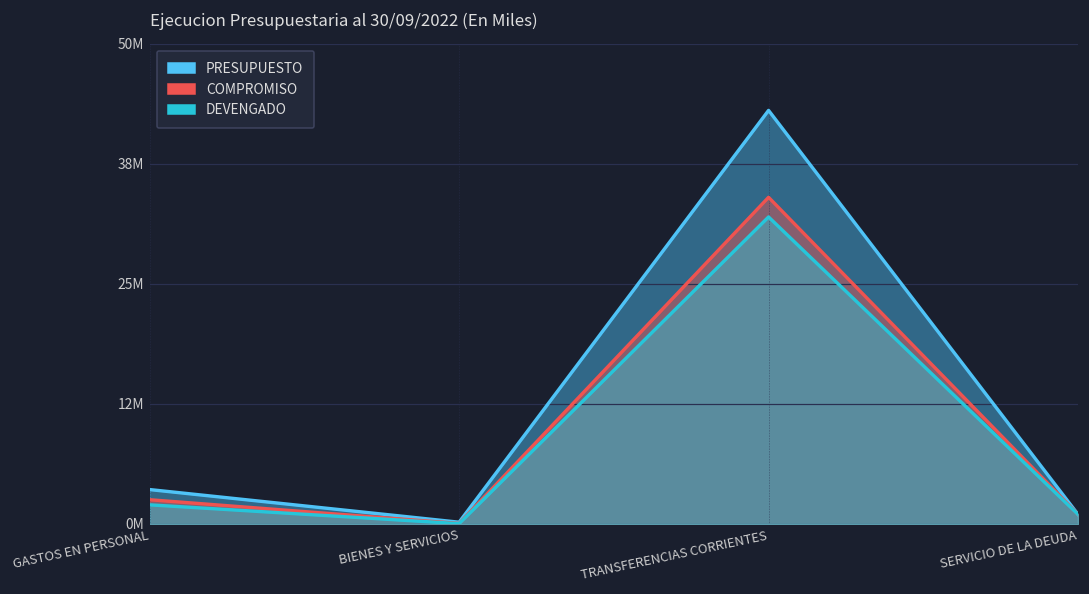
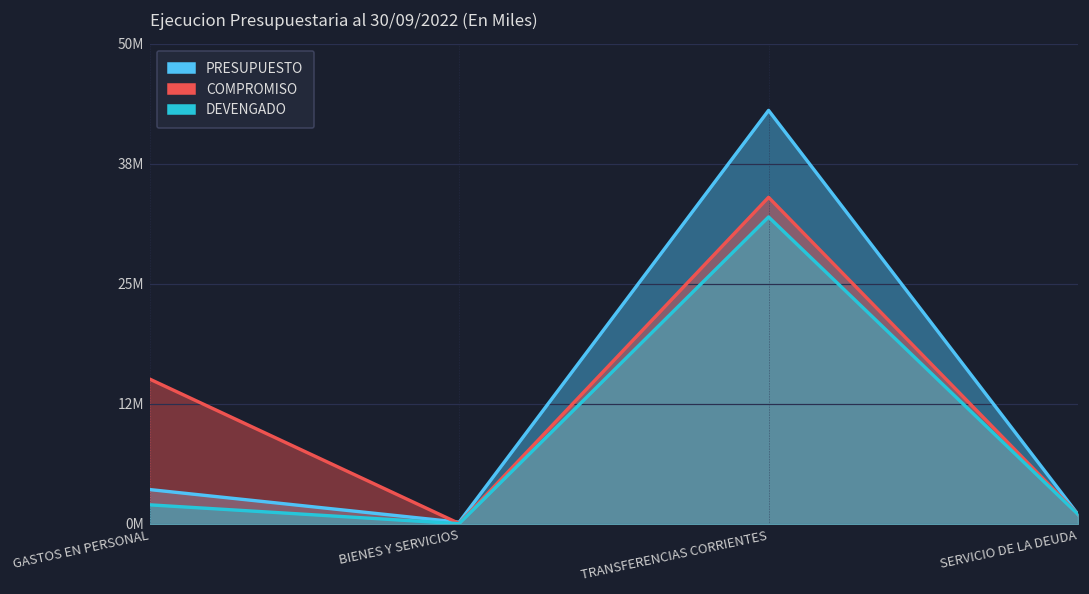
  {
    "COMPROMISO": {
-     "GASTOS EN PERSONAL": 3000000,
+     "GASTOS EN PERSONAL": 15000000,
      "TRANSFERENCIAS CORRIENTES": 34000000
    }
  }
